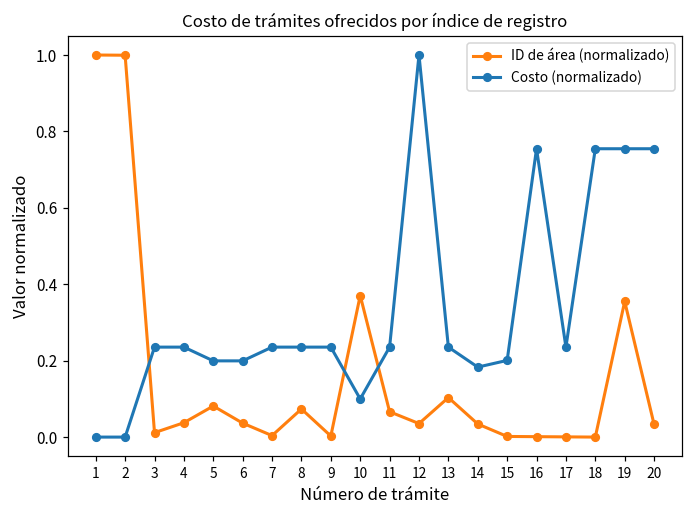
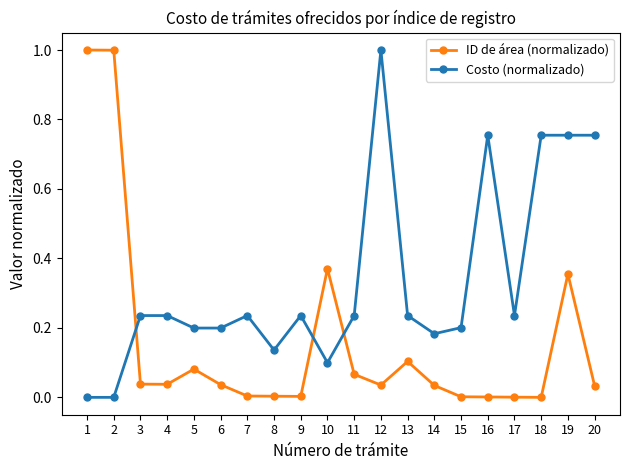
  {
    "ID de área (normalizado)": {
      "1": 1.00,
      "2": 1.00,
-     "3": 0.01,
+     "3": 0.04,
      "4": 0.04,
      "5": 0.08,
      "6": 0.04,
      "7": 0.00,
-     "8": 0.07,
+     "8": 0.00,
      "9": 0.00,
      "10": 0.37,
      "11": 0.07,
      "12": 0.04,
      "13": 0.10,
      "14": 0.03,
      "15": 0.00,
      "16": 0.00,
      "17": 0.00,
      "18": 0.00,
      "19": 0.36,
      "20": 0.03
    },
    "Costo (normalizado)": {
      "1": 0.00,
      "2": 0.00,
      "3": 0.24,
      "4": 0.24,
      "5": 0.20,
      "6": 0.20,
      "7": 0.24,
-     "8": 0.24,
+     "8": 0.14,
      "9": 0.24,
      "10": 0.10,
      "11": 0.24,
      "12": 1.00,
      "13": 0.24,
      "14": 0.18,
      "15": 0.20,
      "16": 0.75,
      "17": 0.24,
      "18": 0.75,
      "19": 0.75,
      "20": 0.75
    }
  }
